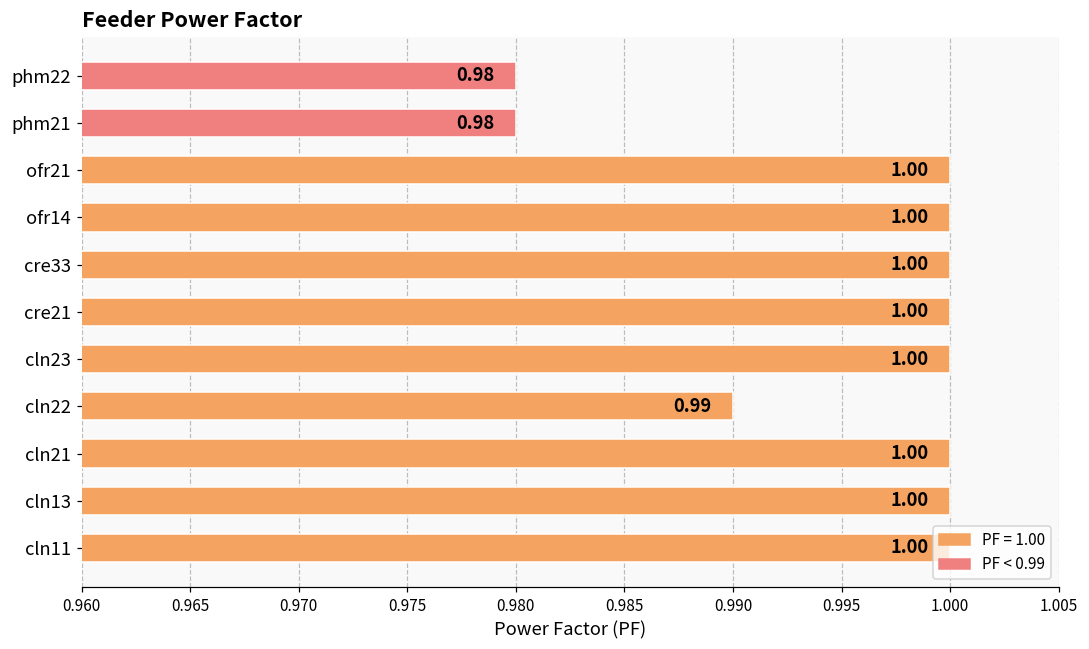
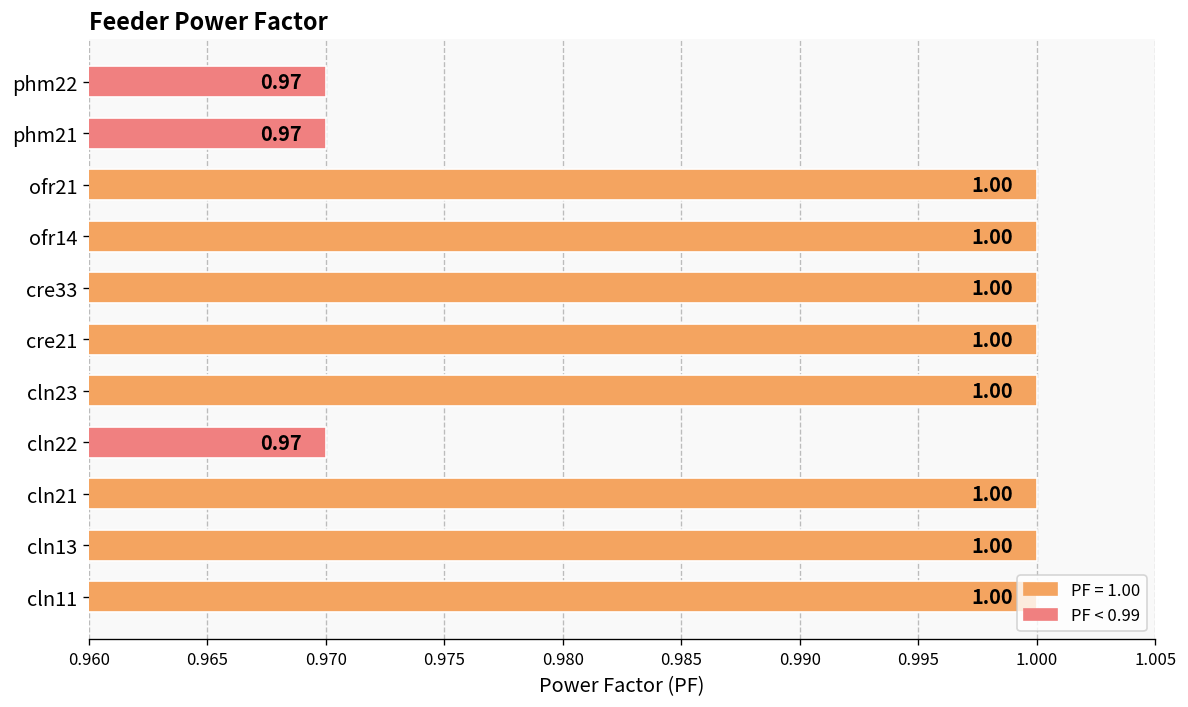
  {
-   "phm22": 0.98,
-   "phm21": 0.98,
+   "phm22": 0.97,
+   "phm21": 0.97,
    "ofr21": 1.00,
    "ofr14": 1.00,
    "cre33": 1.00,
    "cre21": 1.00,
    "cln23": 1.00,
-   "cln22": 0.99,
+   "cln22": 0.97,
    "cln21": 1.00,
    "cln13": 1.00
  }
